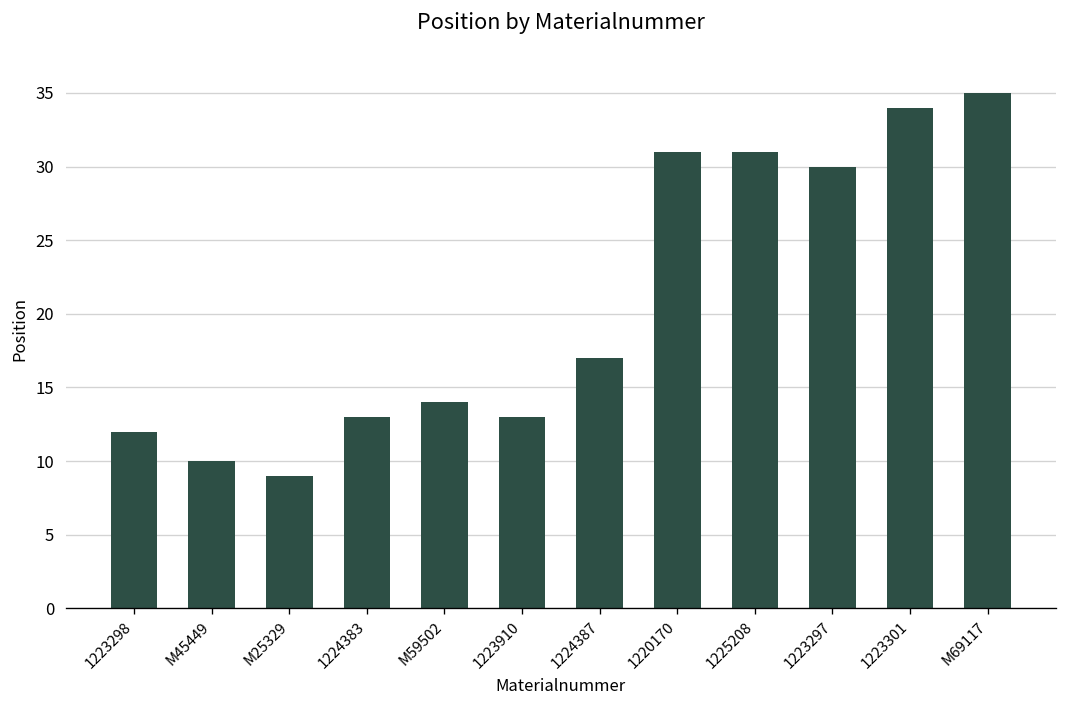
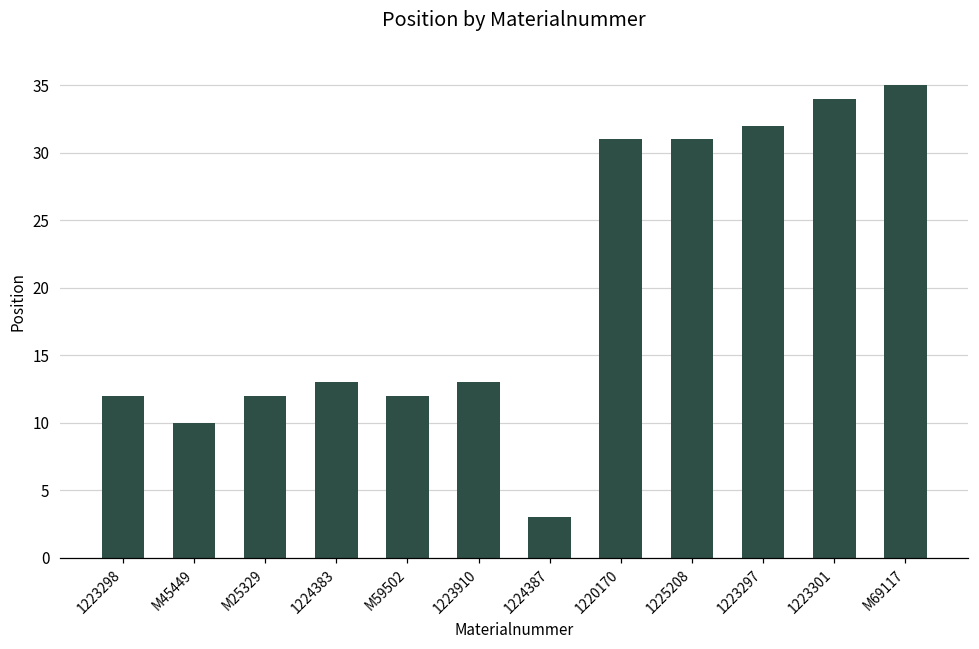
  {
    "1223298": 12,
    "M45449": 10,
-   "M25329": 9,
+   "M25329": 12,
    "1224383": 13,
-   "M59502": 14,
+   "M59502": 12,
    "1223910": 13,
-   "1224387": 17,
+   "1224387": 3,
    "1220170": 31,
    "1225208": 31,
-   "1223297": 30,
+   "1223297": 32,
    "1223301": 34,
    "M69117": 35
  }
